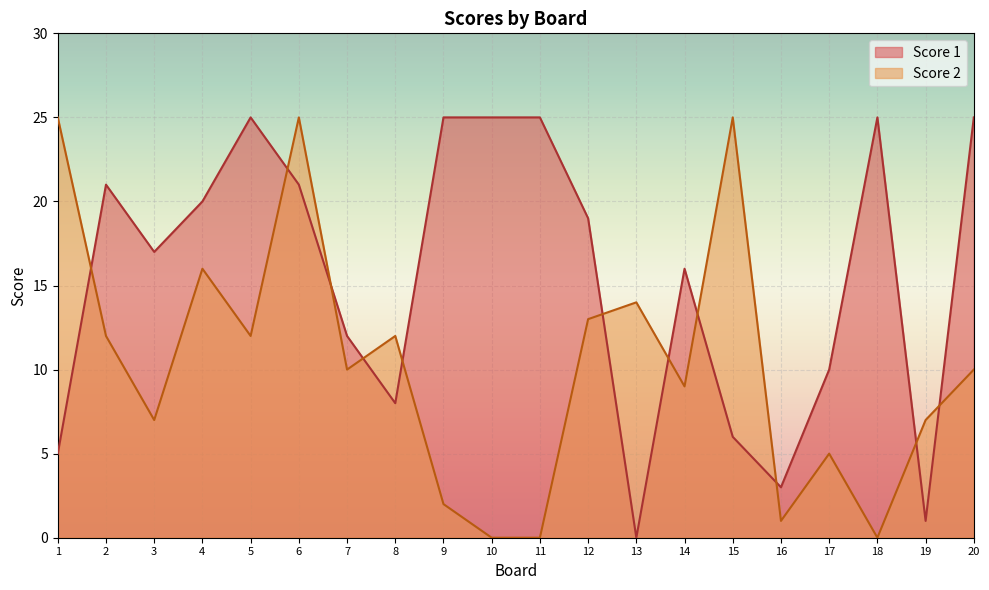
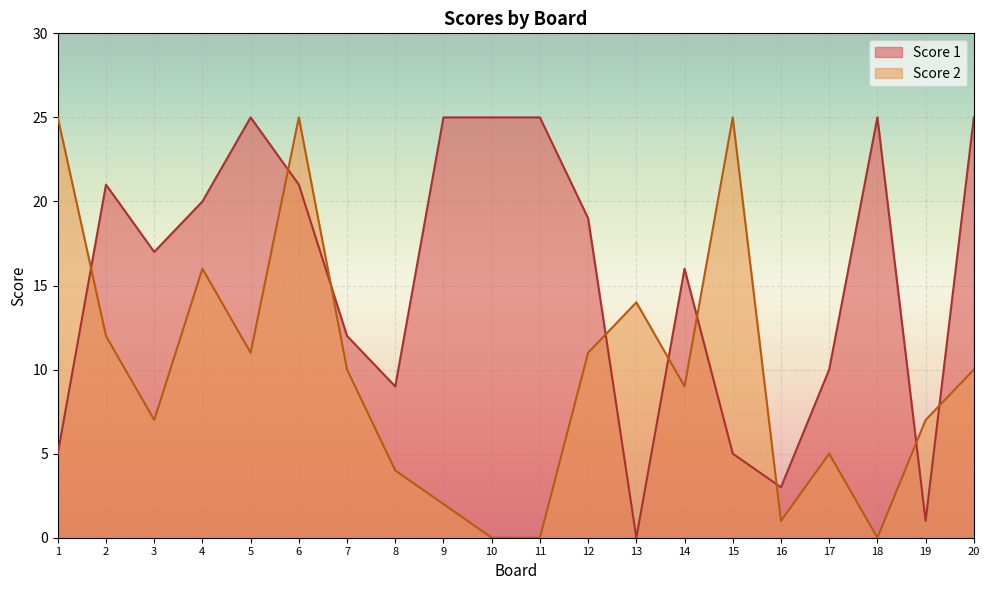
  {
    "Score 1": {
      "1": 5,
      "2": 21,
      "3": 17,
      "4": 20,
      "5": 25,
      "6": 21,
      "7": 12,
-     "8": 8,
+     "8": 9,
      "9": 25,
      "10": 25,
      "11": 25,
      "12": 19,
      "13": 0,
      "14": 16,
-     "15": 6,
+     "15": 5,
      "16": 3,
      "17": 10,
      "18": 25,
      "19": 1,
      "20": 25
    },
    "Score 2": {
      "1": 25,
      "2": 12,
      "3": 7,
      "4": 16,
-     "5": 12,
+     "5": 11,
      "6": 25,
      "7": 10,
-     "8": 12,
+     "8": 4,
      "9": 2,
      "10": 0,
      "11": 0,
-     "12": 13,
+     "12": 11,
      "13": 14,
      "14": 9,
      "15": 25,
      "16": 1,
      "17": 5,
      "18": 0,
      "19": 7,
      "20": 10
    }
  }
